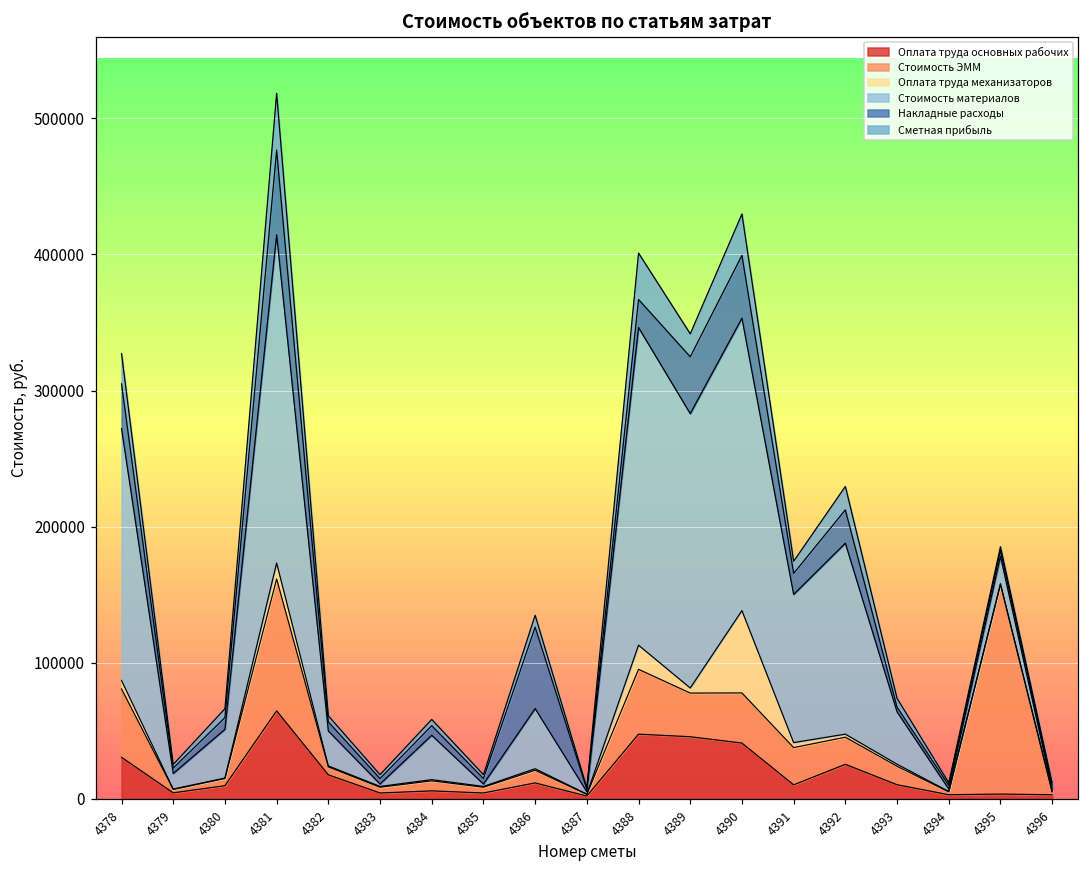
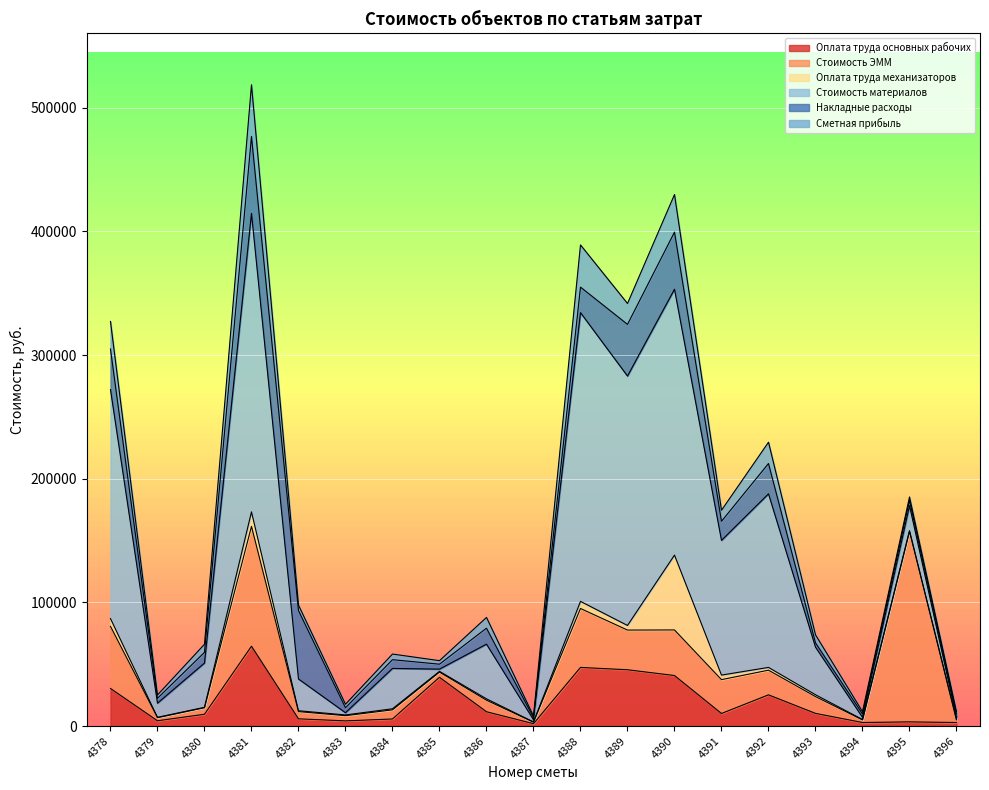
  {
    "Оплата труда основных рабочих": {
      "4378": 30000,
      "4379": 4000,
      "4380": 10000,
      "4381": 65000,
-     "4382": 18000,
+     "4382": 6000,
      "4383": 4000,
      "4384": 6000,
-     "4385": 4000,
+     "4385": 39000,
      "4386": 12000,
      "4388": 47000,
      "4389": 46000,
      "4390": 41000,
      "4391": 10000,
      "4392": 25000,
      "4393": 10000,
      "4394": 3000,
      "4395": 3000,
      "4396": 3000
    },
    "Стоимость ЭММ": {
      "4378": 50000,
      "4381": 97000,
      "4388": 48000,
      "4389": 32000,
      "4390": 37000,
      "4391": 27000,
      "4392": 20000
    },
    "Оплата труда механизаторов": {
      "4378": 6000,
      "4381": 12000,
-     "4388": 18000,
+     "4388": 6000,
      "4389": 4000,
      "4390": 61000,
      "4391": 4000,
      "4392": 2000
    },
    "Накладные расходы": {
      "4378": 33000,
      "4379": 4000,
      "4380": 9000,
      "4381": 62000,
-     "4382": 7000,
+     "4382": 55000,
      "4383": 4000,
      "4384": 7000,
      "4385": 4000,
-     "4386": 60000,
+     "4386": 13000,
      "4388": 21000,
      "4389": 42000,
      "4390": 46000,
      "4391": 15000,
      "4392": 25000,
      "4393": 3000,
      "4395": 4000
    }
  }
